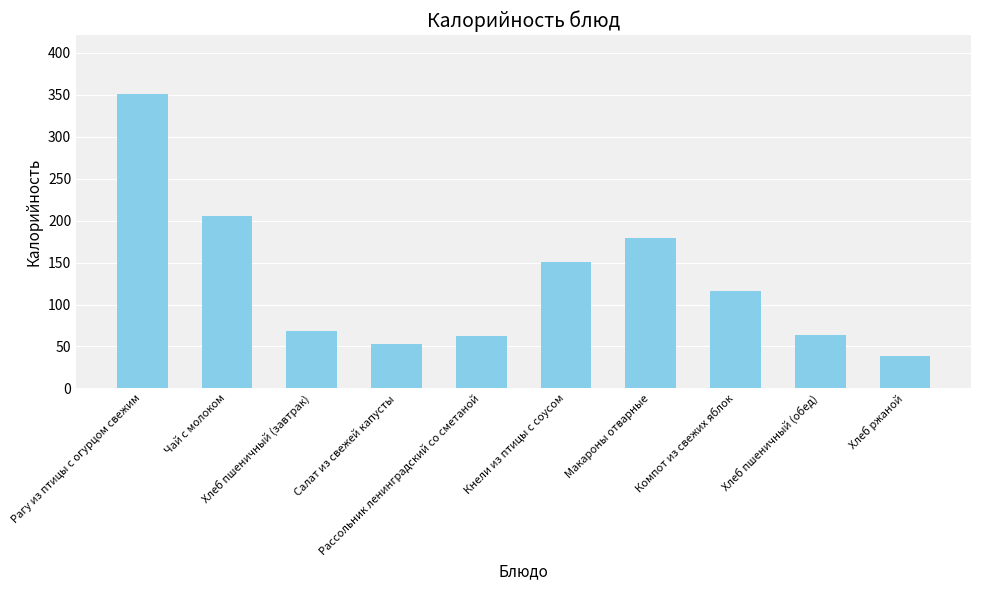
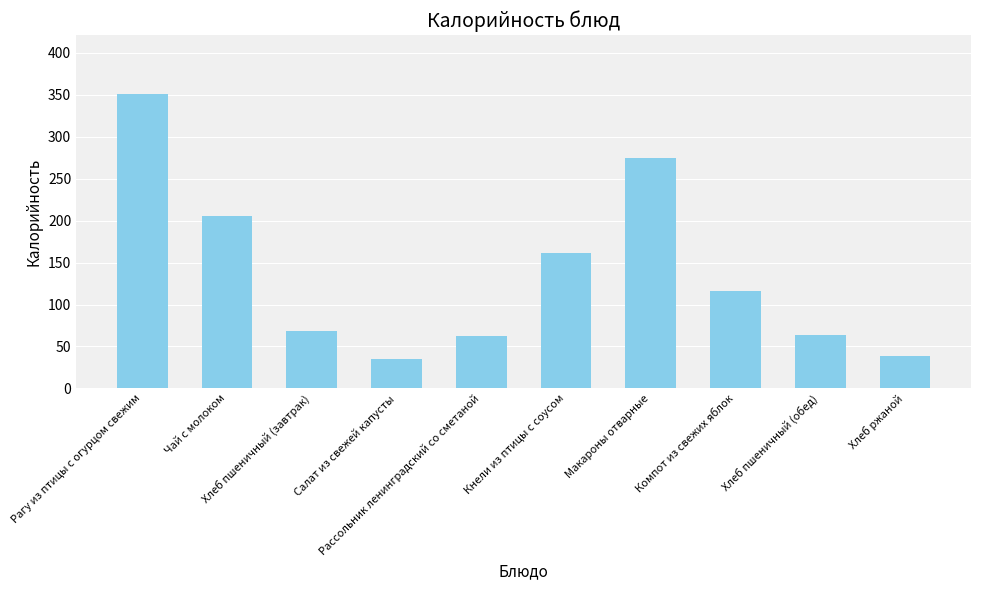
  {
    "Рагу из птицы с огурцом свежим": 350,
    "Чай с молоком": 210,
    "Хлеб пшеничный (завтрак)": 70,
-   "Салат из свежей капусты": 50,
+   "Салат из свежей капусты": 30,
    "Рассольник ленинградский со сметаной": 60,
-   "Кнели из птицы с соусом": 150,
-   "Макароны отварные": 180,
+   "Кнели из птицы с соусом": 160,
+   "Макароны отварные": 280,
    "Компот из свежих яблок": 120,
    "Хлеб пшеничный (обед)": 60,
    "Хлеб ржаной": 40
  }
